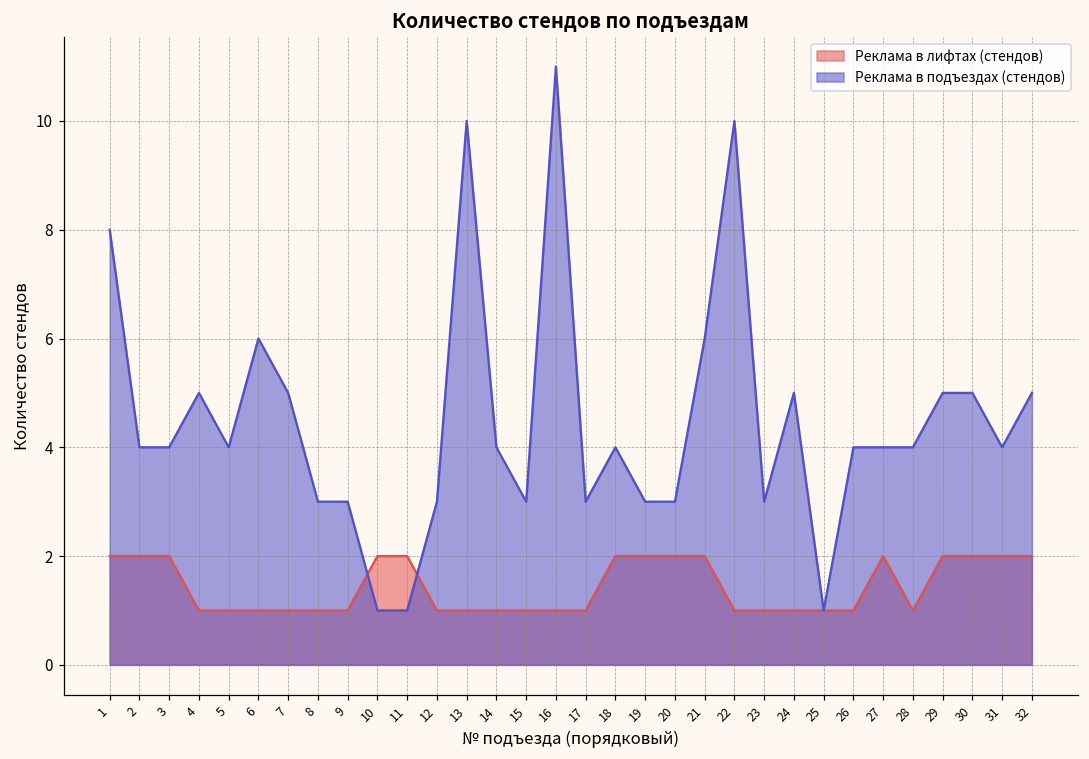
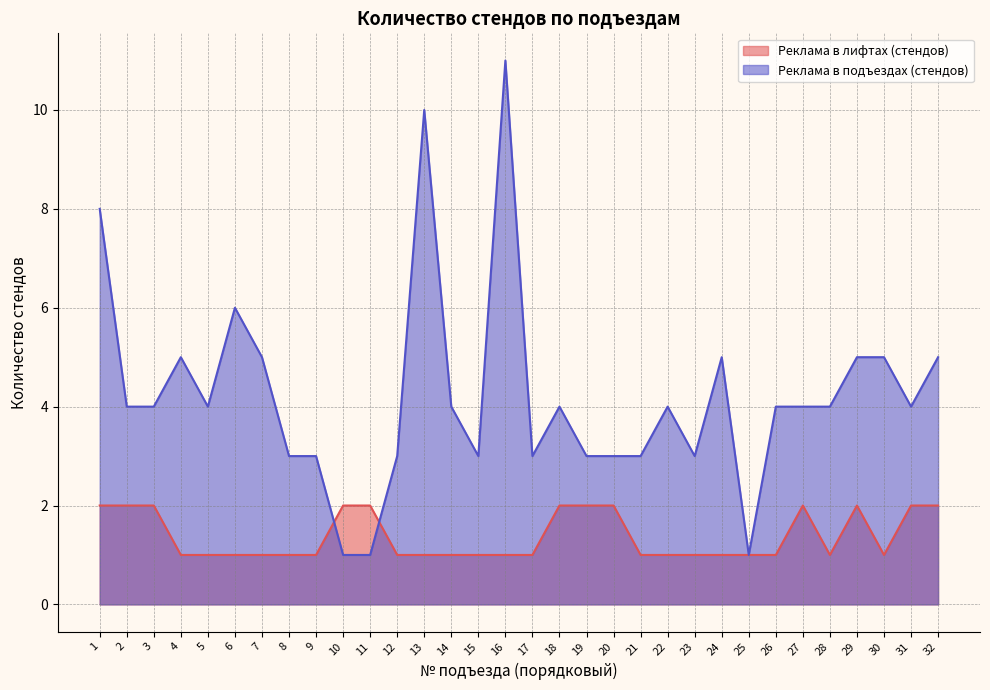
  {
    "Реклама в лифтах (стендов)": {
      "1": 2,
      "2": 2,
      "3": 2,
      "4": 1,
      "5": 1,
      "6": 1,
      "7": 1,
      "8": 1,
      "9": 1,
      "10": 2,
      "11": 2,
      "12": 1,
      "13": 1,
      "14": 1,
      "15": 1,
      "16": 1,
      "17": 1,
      "18": 2,
      "19": 2,
      "20": 2,
-     "21": 2,
+     "21": 1,
      "22": 1,
      "23": 1,
      "24": 1,
      "26": 1,
      "27": 2,
      "28": 1,
      "29": 2,
-     "30": 2,
+     "30": 1,
      "31": 2,
      "32": 2
    },
    "Реклама в подъездах (стендов)": {
      "1": 8,
      "2": 4,
      "3": 4,
      "4": 5,
      "5": 4,
      "6": 6,
      "7": 5,
      "8": 3,
      "9": 3,
      "10": 1,
      "11": 1,
      "12": 3,
      "13": 10,
      "14": 4,
      "15": 3,
      "16": 11,
      "17": 3,
      "18": 4,
      "19": 3,
      "20": 3,
-     "21": 6,
-     "22": 10,
+     "21": 3,
+     "22": 4,
      "23": 3,
      "24": 5,
      "26": 4,
      "27": 4,
      "28": 4,
      "29": 5,
      "30": 5,
      "31": 4,
      "32": 5
    }
  }
